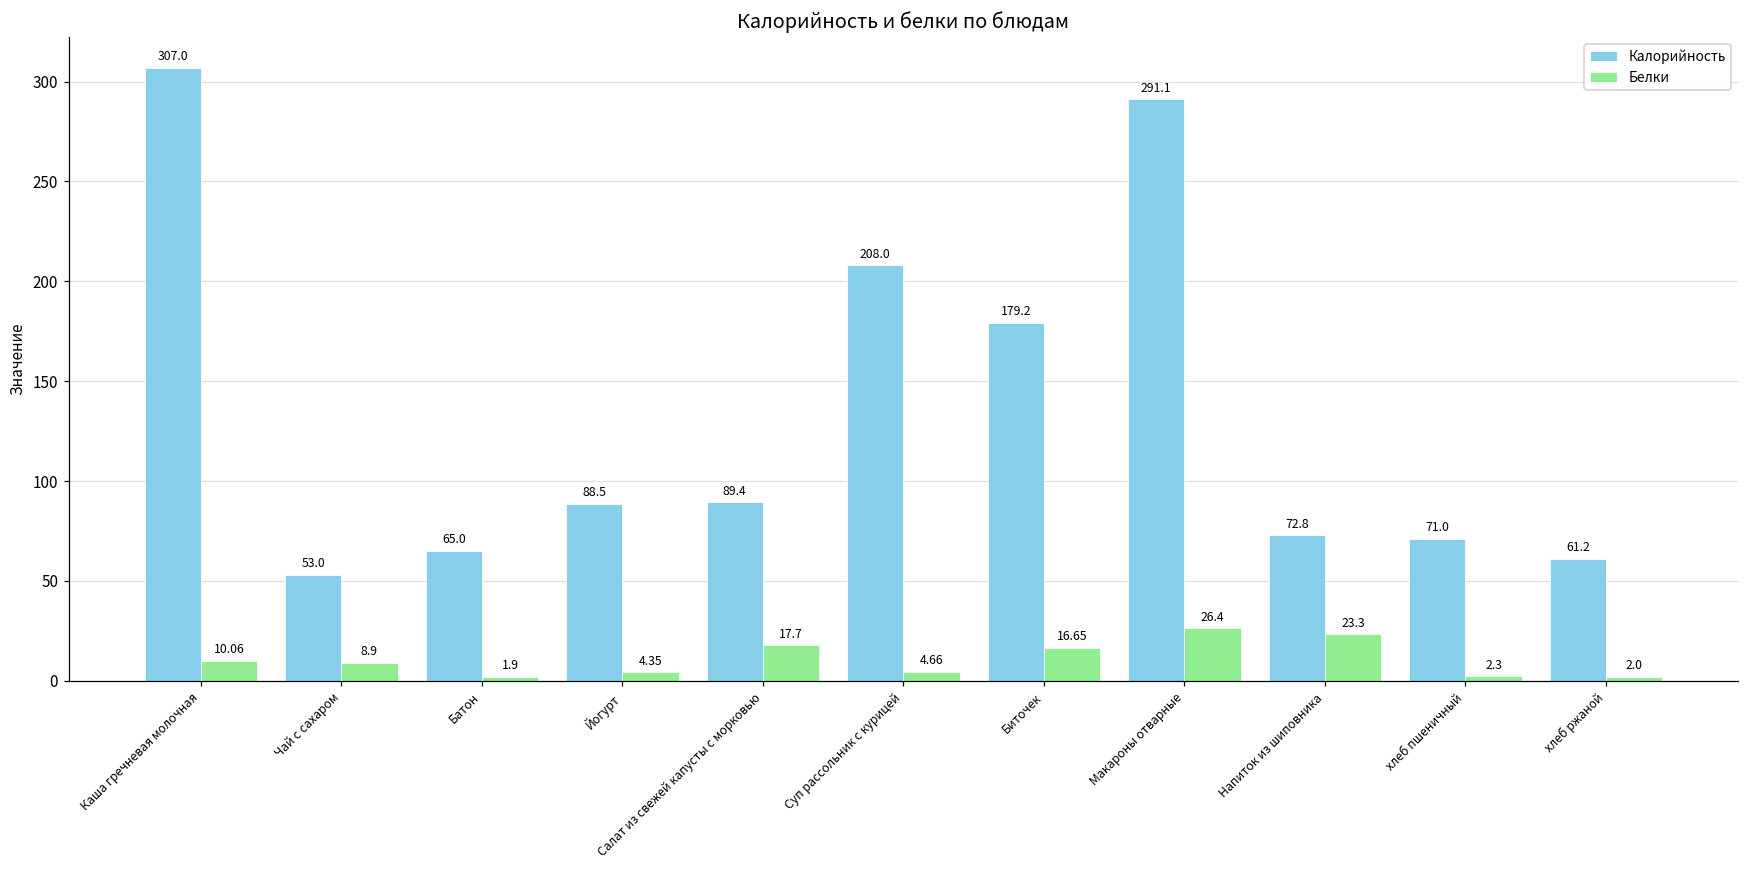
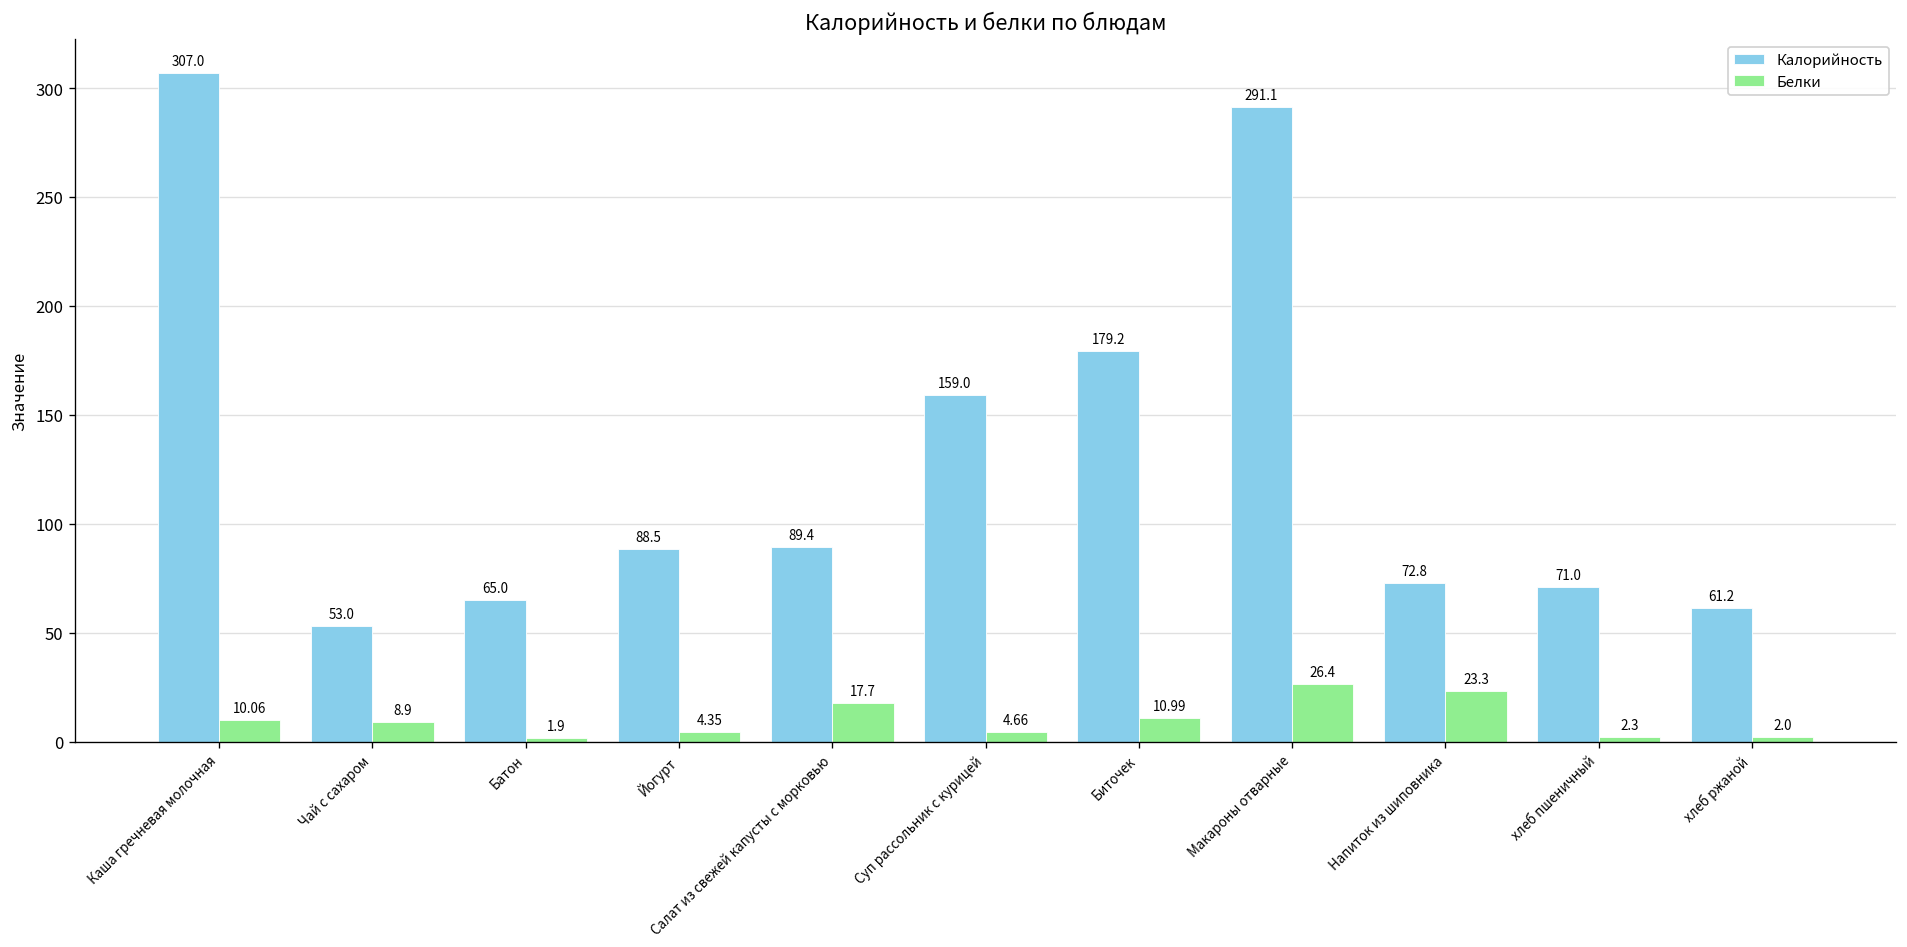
  {
    "Калорийность": {
      "Каша гречневая молочная": 307.0,
      "Чай с сахаром": 53.0,
      "Батон": 65.0,
      "Йогурт": 88.5,
      "Салат из свежей капусты с морковью": 89.4,
-     "Суп рассольник с курицей": 208.0,
+     "Суп рассольник с курицей": 159.0,
      "Биточек": 179.2,
      "Макароны отварные": 291.1,
      "Напиток из шиповника": 72.8,
      "хлеб пшеничный": 71.0,
      "хлеб ржаной": 61.2
    },
    "Белки": {
      "Каша гречневая молочная": 10.06,
      "Чай с сахаром": 8.9,
      "Батон": 1.9,
      "Йогурт": 4.35,
      "Салат из свежей капусты с морковью": 17.7,
      "Суп рассольник с курицей": 4.66,
-     "Биточек": 16.65,
+     "Биточек": 10.99,
      "Макароны отварные": 26.4,
      "Напиток из шиповника": 23.3,
      "хлеб пшеничный": 2.3,
      "хлеб ржаной": 2.0
    }
  }
